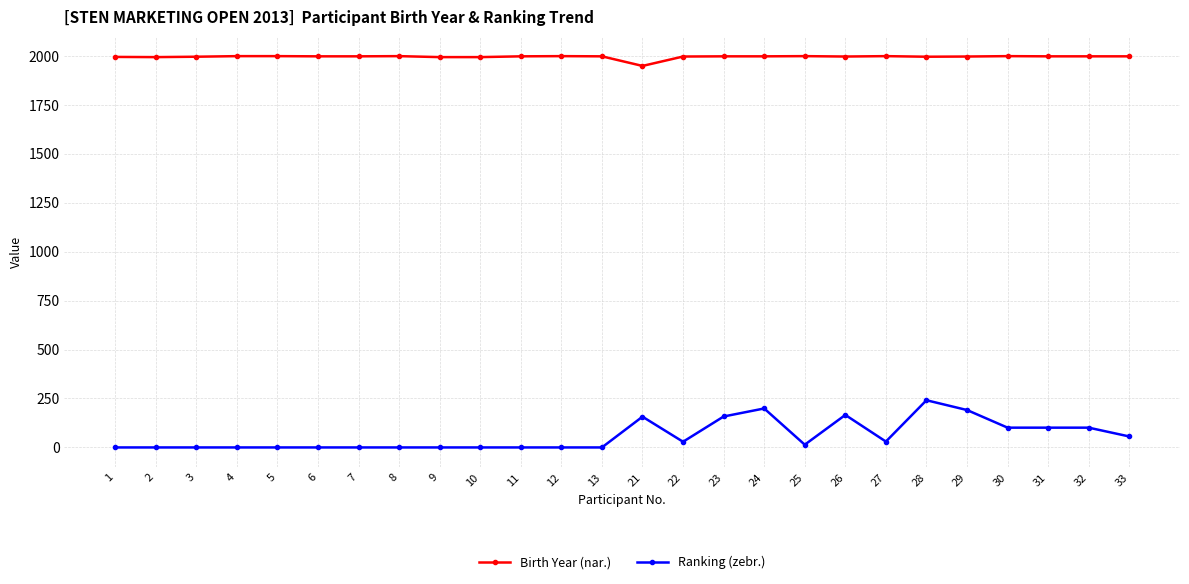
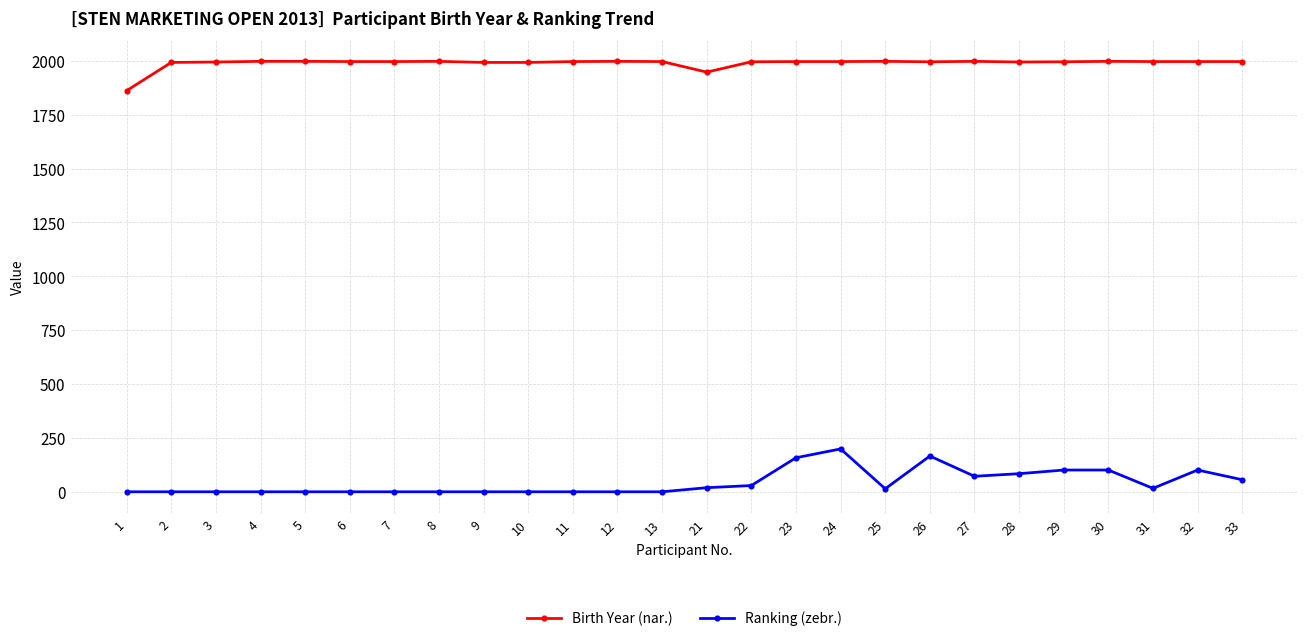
  {
    "Birth Year (nar.)": {
-     "1": 1990,
+     "1": 1860,
      "2": 1990,
      "3": 2000,
      "4": 2000,
      "5": 2000,
      "6": 2000,
      "7": 2000,
      "8": 2000,
      "9": 1990,
      "10": 1990,
      "11": 2000,
      "12": 2000,
      "13": 2000,
      "21": 1950,
      "22": 2000,
      "23": 2000,
      "24": 2000,
      "25": 2000,
      "26": 2000,
      "27": 2000,
      "28": 2000,
      "29": 2000,
      "30": 2000,
      "31": 2000,
      "32": 2000,
      "33": 2000
    },
    "Ranking (zebr.)": {
      "1": 0,
      "2": 0,
      "3": 0,
      "4": 0,
      "5": 0,
      "6": 0,
      "7": 0,
      "8": 0,
      "9": 0,
      "10": 0,
      "11": 0,
      "12": 0,
      "13": 0,
-     "21": 160,
+     "21": 20,
      "22": 30,
      "23": 160,
      "24": 200,
      "25": 10,
      "26": 170,
-     "27": 30,
-     "28": 240,
-     "29": 190,
+     "27": 70,
+     "28": 80,
+     "29": 100,
      "30": 100,
-     "31": 100,
+     "31": 20,
      "32": 100,
      "33": 60
    }
  }
